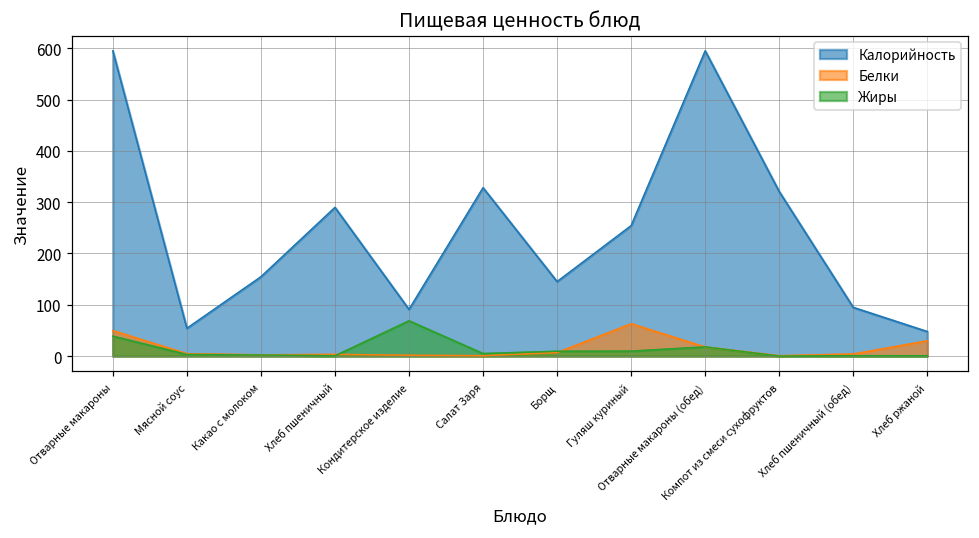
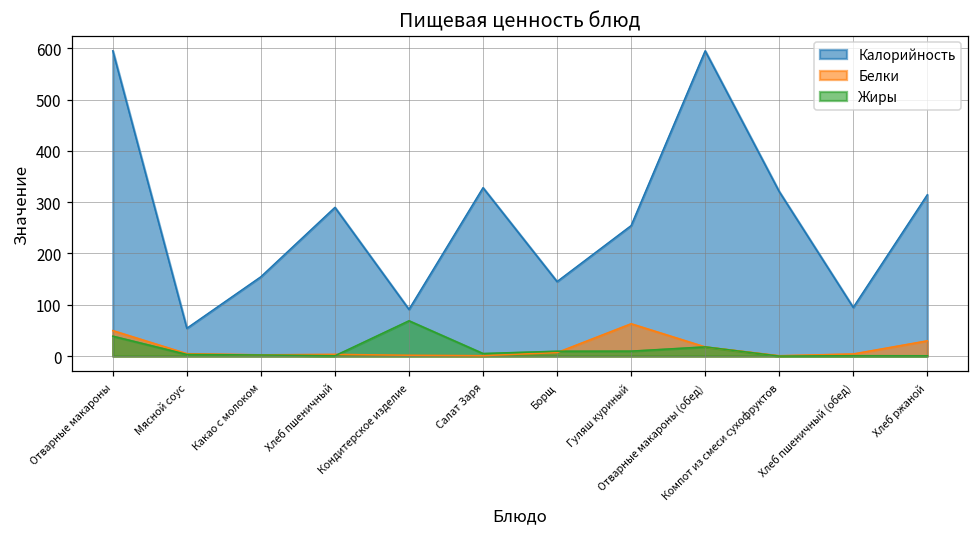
  {
    "Калорийность": {
      "Отварные макароны": 600,
      "Мясной соус": 50,
      "Какао с молоком": 150,
      "Хлеб пшеничный": 290,
      "Кондитерское изделие": 90,
      "Салат Заря": 330,
      "Борщ": 150,
      "Гуляш куриный": 250,
      "Отварные макароны (обед)": 600,
      "Компот из смеси сухофруктов": 320,
      "Хлеб пшеничный (обед)": 90,
-     "Хлеб ржаной": 50
+     "Хлеб ржаной": 310
    },
    "Белки": {
      "Отварные макароны": 50,
      "Кондитерское изделие": 0,
      "Гуляш куриный": 60,
      "Хлеб ржаной": 30
    },
    "Жиры": {
      "Отварные макароны": 40,
      "Кондитерское изделие": 70,
      "Гуляш куриный": 10,
      "Хлеб ржаной": 0
    }
  }
